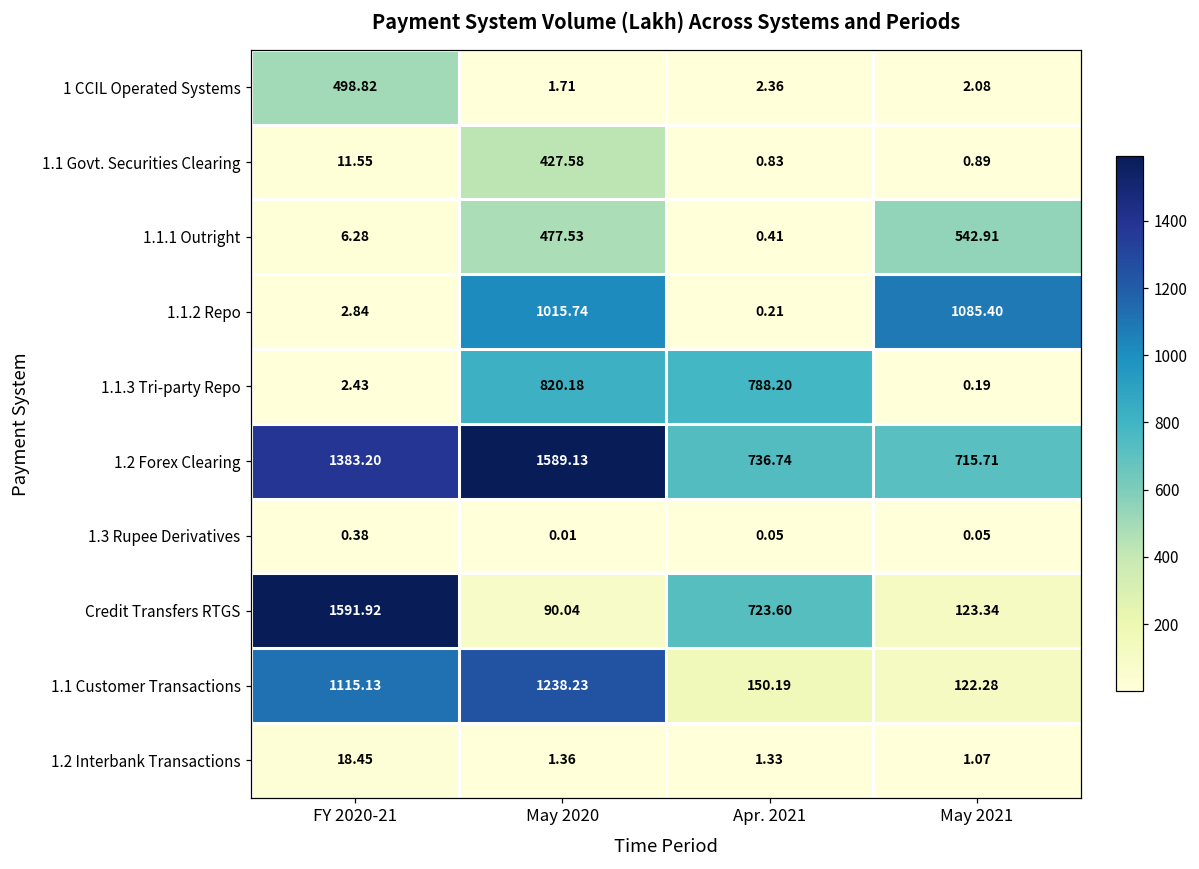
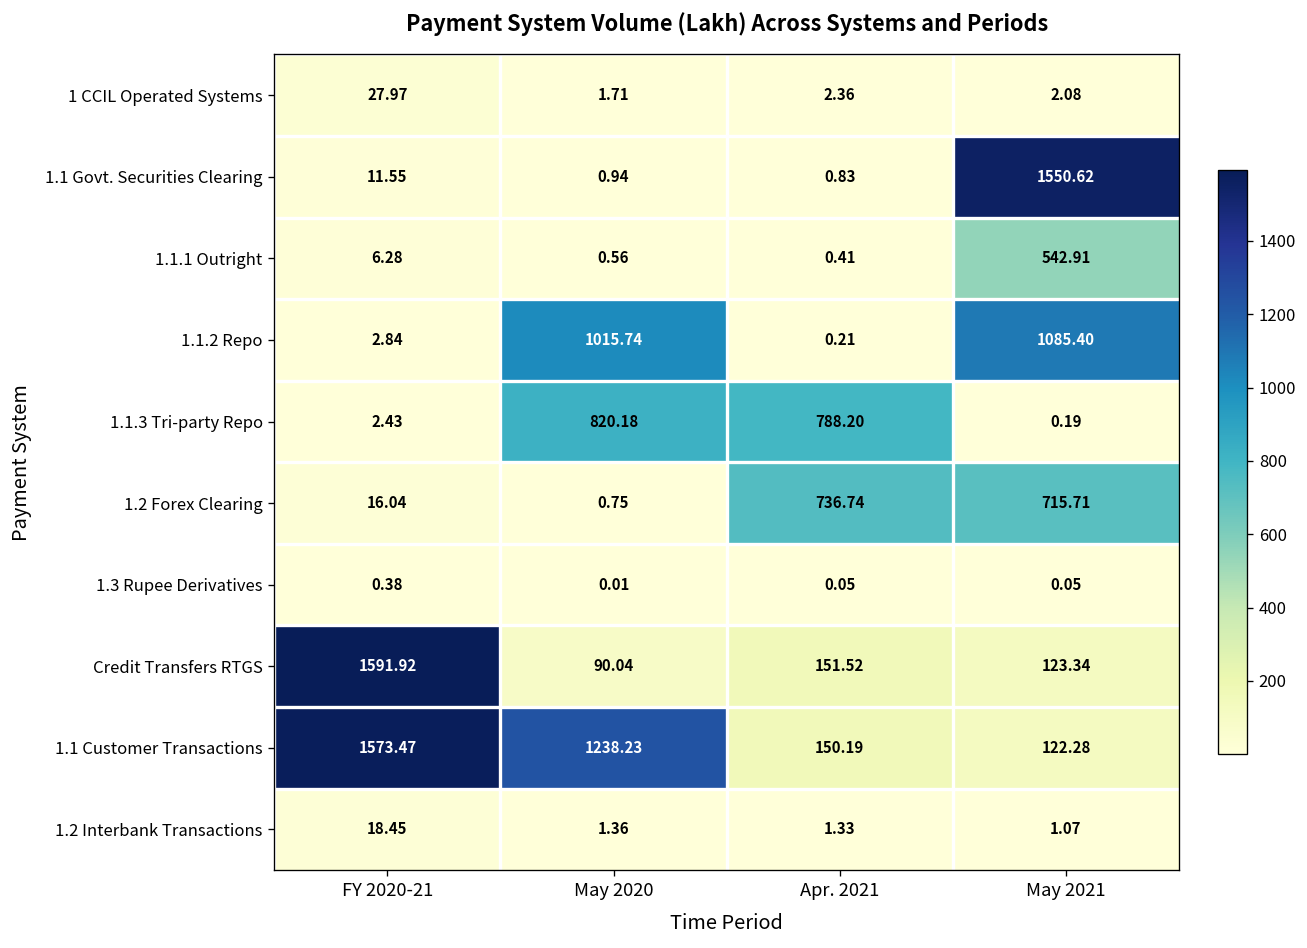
  {
    "1 CCIL Operated Systems": {
-     "FY 2020-21": 498.82,
+     "FY 2020-21": 27.97,
      "May 2020": 1.71,
      "Apr. 2021": 2.36,
      "May 2021": 2.08
    },
    "1.1 Govt. Securities Clearing": {
      "FY 2020-21": 11.55,
-     "May 2020": 427.58,
+     "May 2020": 0.94,
      "Apr. 2021": 0.83,
-     "May 2021": 0.89
+     "May 2021": 1550.62
    },
    "1.1.1 Outright": {
      "FY 2020-21": 6.28,
-     "May 2020": 477.53,
+     "May 2020": 0.56,
      "Apr. 2021": 0.41,
      "May 2021": 542.91
    },
    "1.1.2 Repo": {
      "FY 2020-21": 2.84,
      "May 2020": 1015.74,
      "Apr. 2021": 0.21,
      "May 2021": 1085.40
    },
    "1.1.3 Tri-party Repo": {
      "FY 2020-21": 2.43,
      "May 2020": 820.18,
      "Apr. 2021": 788.20,
      "May 2021": 0.19
    },
    "1.2 Forex Clearing": {
-     "FY 2020-21": 1383.20,
-     "May 2020": 1589.13,
+     "FY 2020-21": 16.04,
+     "May 2020": 0.75,
      "Apr. 2021": 736.74,
      "May 2021": 715.71
    },
    "1.3 Rupee Derivatives": {
      "FY 2020-21": 0.38,
      "May 2020": 0.01,
      "Apr. 2021": 0.05,
      "May 2021": 0.05
    },
    "Credit Transfers RTGS": {
      "FY 2020-21": 1591.92,
      "May 2020": 90.04,
-     "Apr. 2021": 723.60,
+     "Apr. 2021": 151.52,
      "May 2021": 123.34
    },
    "1.1 Customer Transactions": {
-     "FY 2020-21": 1115.13,
+     "FY 2020-21": 1573.47,
      "May 2020": 1238.23,
      "Apr. 2021": 150.19,
      "May 2021": 122.28
    },
    "1.2 Interbank Transactions": {
      "FY 2020-21": 18.45,
      "May 2020": 1.36,
      "Apr. 2021": 1.33,
      "May 2021": 1.07
    }
  }
